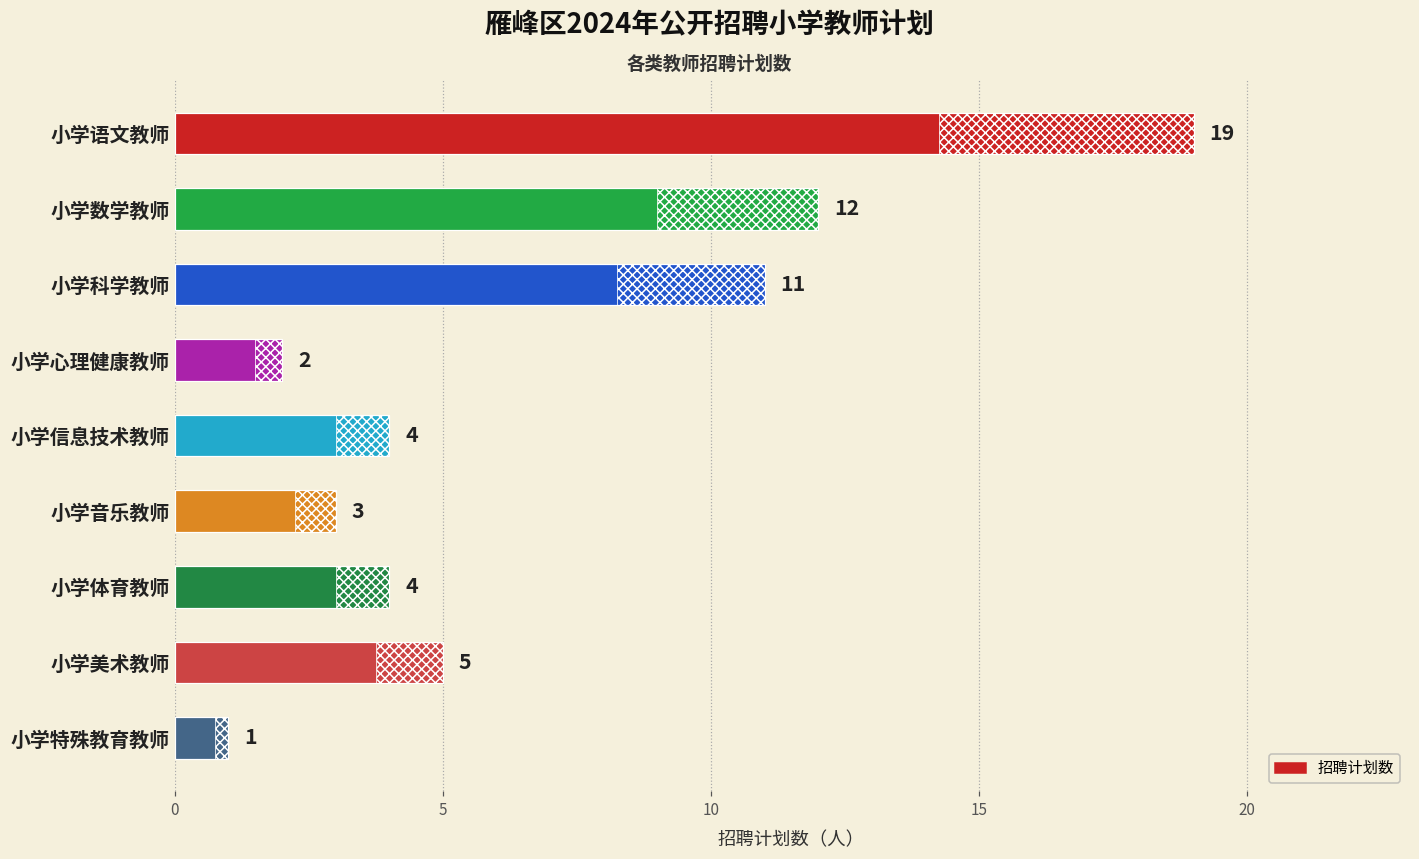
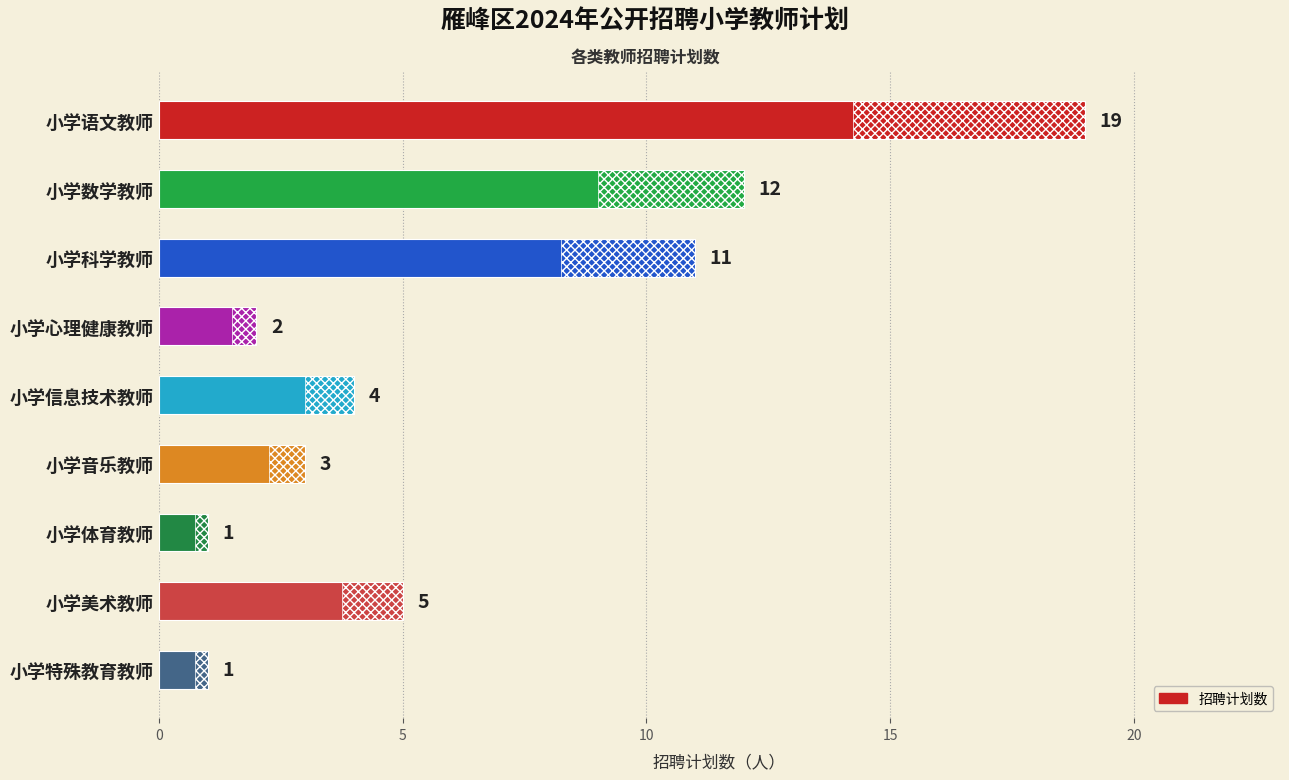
  {
    "招聘计划数": {
      "小学语文教师": 19,
      "小学数学教师": 12,
      "小学科学教师": 11,
      "小学心理健康教师": 2,
      "小学信息技术教师": 4,
      "小学音乐教师": 3,
-     "小学体育教师": 4,
+     "小学体育教师": 1,
      "小学美术教师": 5,
      "小学特殊教育教师": 1
    }
  }
